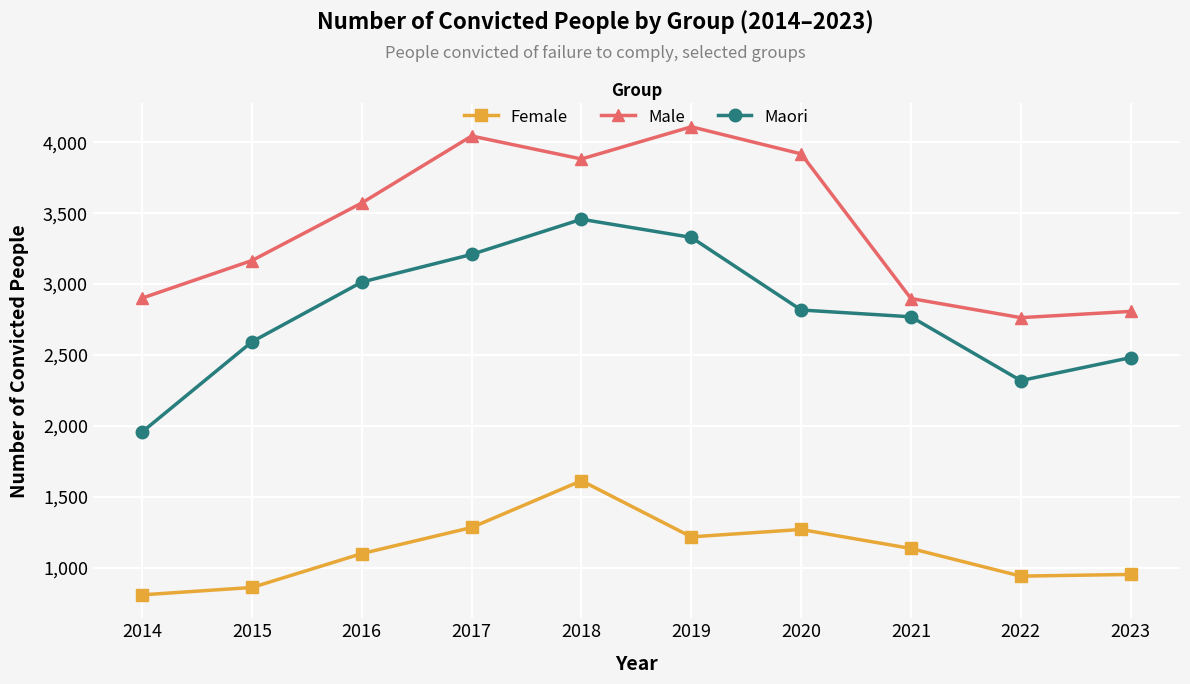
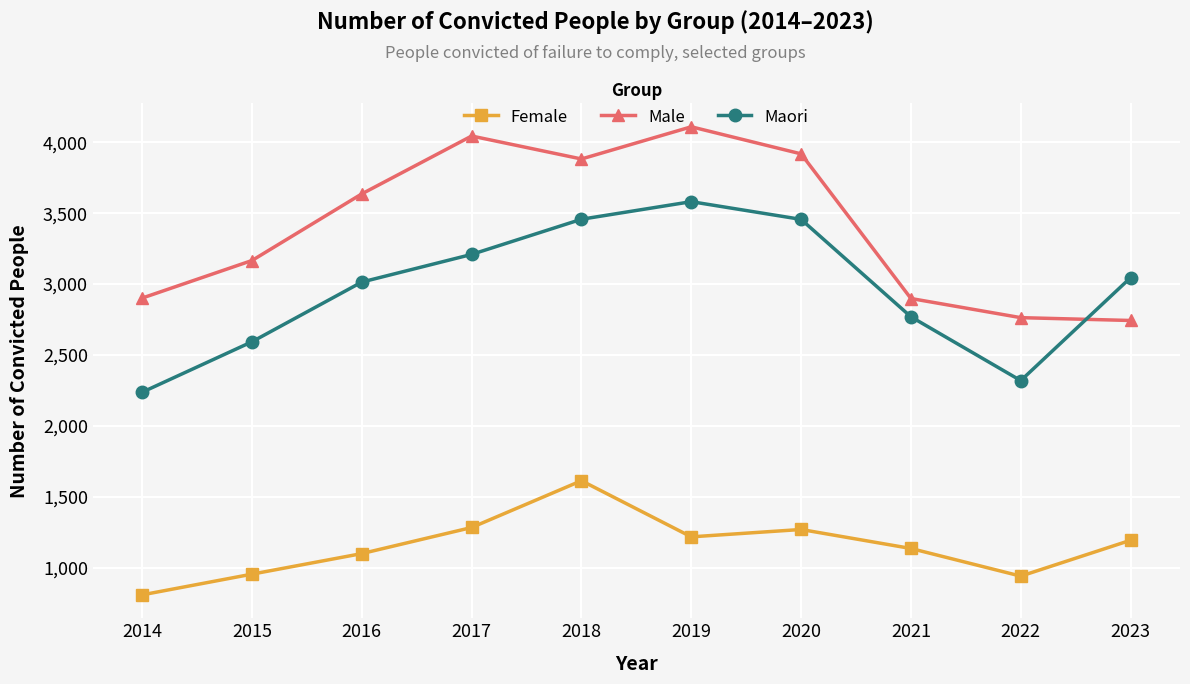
  {
    "Female": {
      "2014": "810",
-     "2015": "860",
+     "2015": "950",
      "2016": "1,100",
      "2017": "1,280",
      "2018": "1,610",
      "2019": "1,220",
      "2020": "1,270",
      "2021": "1,140",
      "2022": "940",
-     "2023": "950"
+     "2023": "1,190"
    },
    "Male": {
      "2014": "2,900",
      "2015": "3,170",
-     "2016": "3,570",
+     "2016": "3,640",
      "2017": "4,040",
      "2018": "3,880",
      "2019": "4,110",
      "2020": "3,920",
      "2021": "2,900",
      "2022": "2,760",
-     "2023": "2,810"
+     "2023": "2,740"
    },
    "Maori": {
-     "2014": "1,960",
+     "2014": "2,240",
      "2015": "2,590",
      "2016": "3,010",
      "2017": "3,210",
      "2018": "3,460",
-     "2019": "3,330",
-     "2020": "2,820",
+     "2019": "3,580",
+     "2020": "3,460",
      "2021": "2,770",
      "2022": "2,320",
-     "2023": "2,480"
+     "2023": "3,050"
    }
  }
